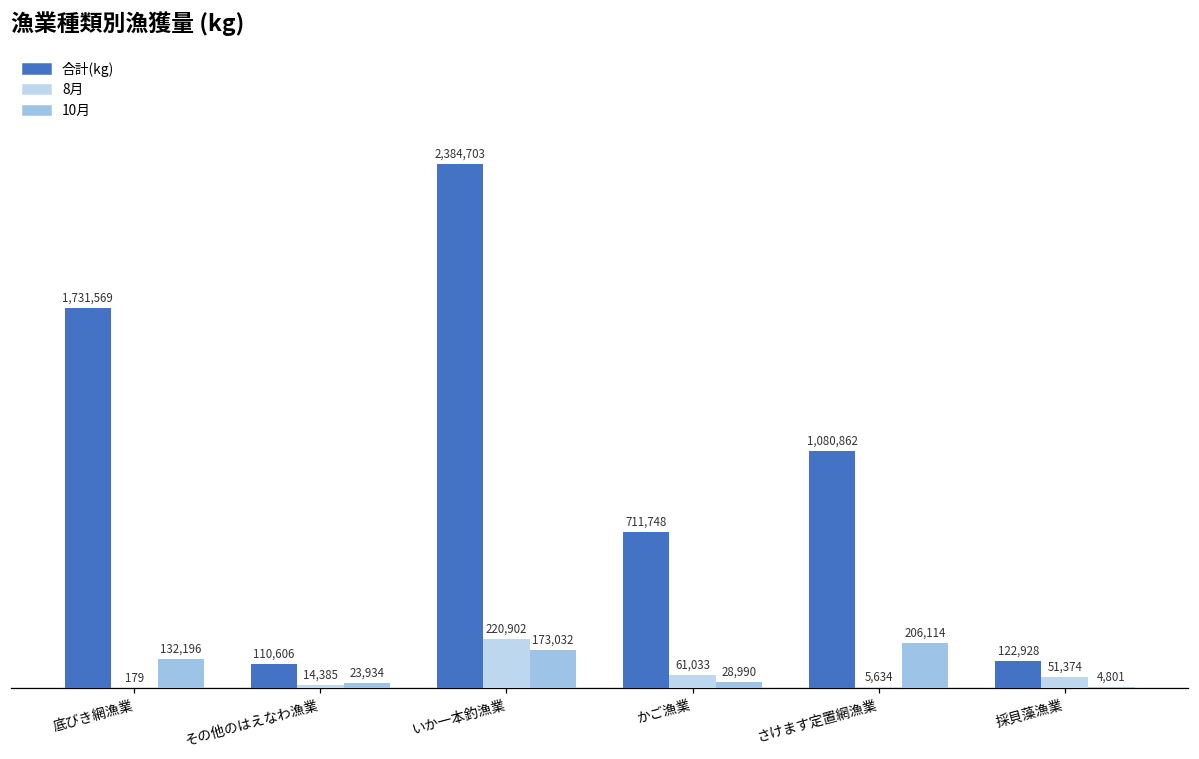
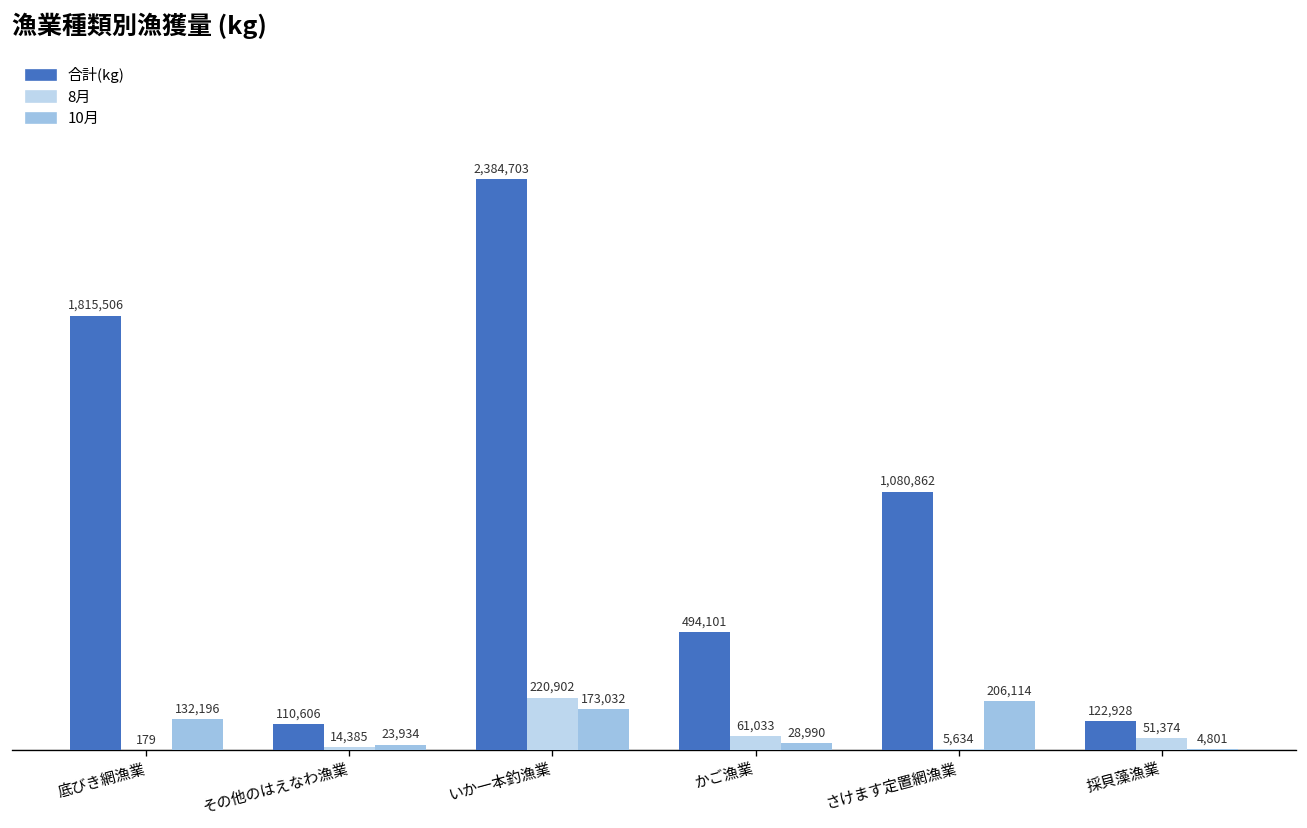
  {
    "合計(kg)": {
-     "底びき網漁業": "1,731,569",
+     "底びき網漁業": "1,815,506",
      "その他のはえなわ漁業": "110,606",
      "いか一本釣漁業": "2,384,703",
-     "かご漁業": "711,748",
+     "かご漁業": "494,101",
      "さけます定置網漁業": "1,080,862",
      "採貝藻漁業": "122,928"
    }
  }
